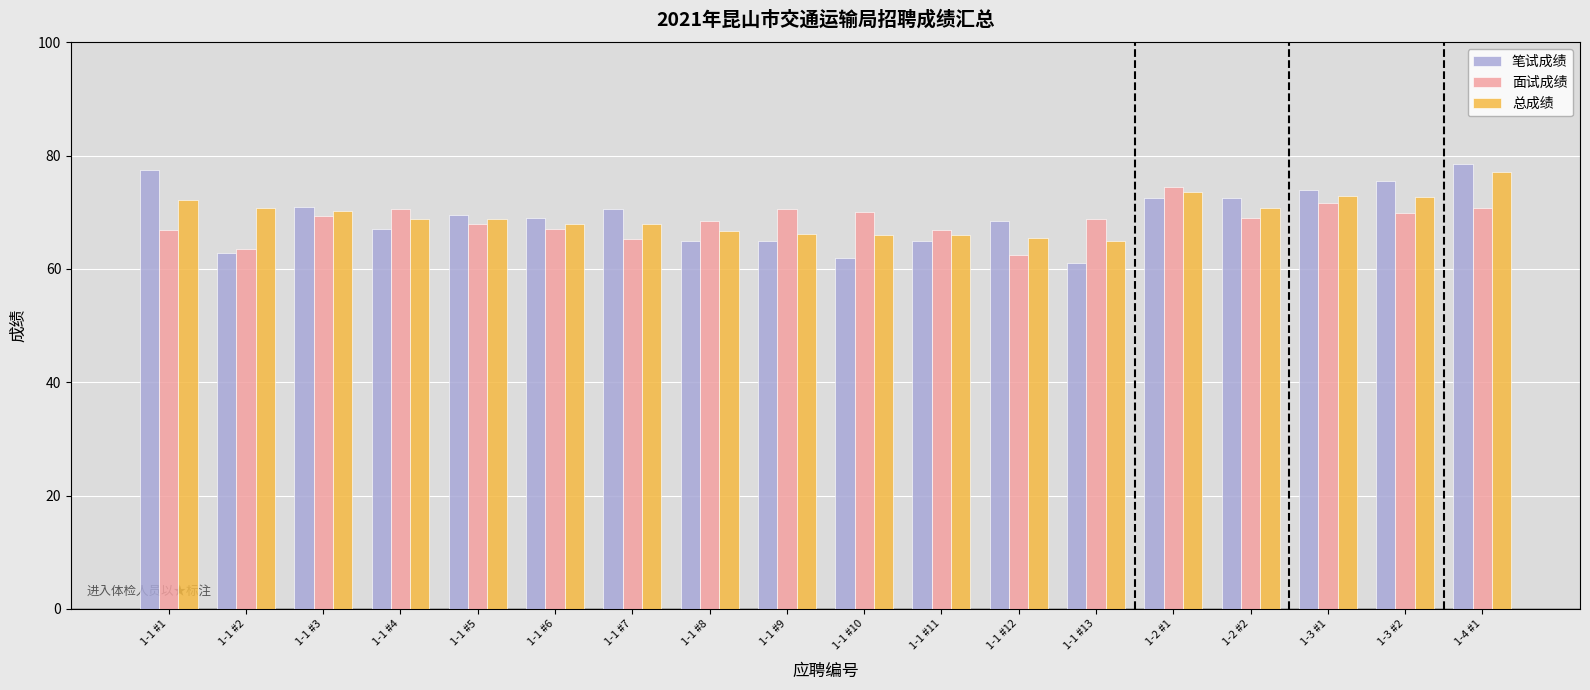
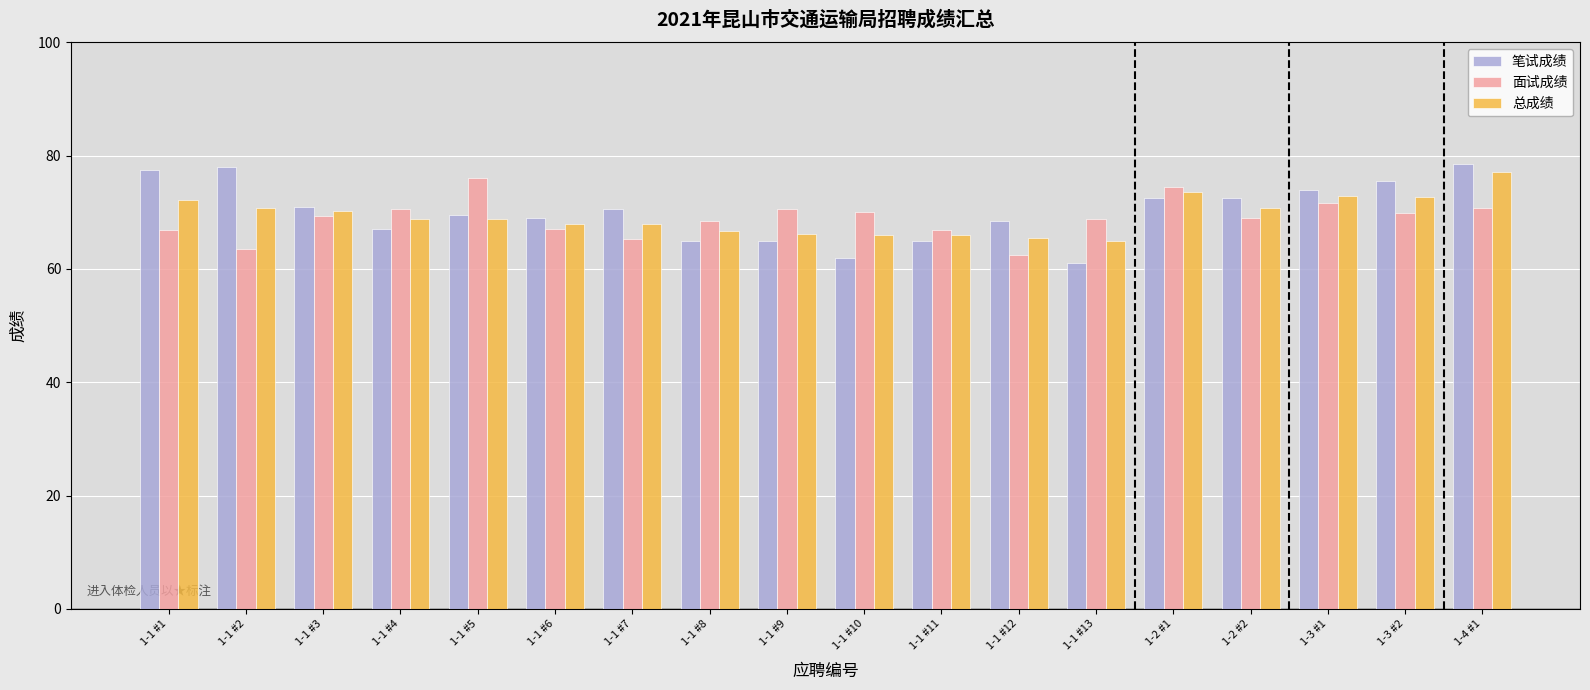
  {
    "笔试成绩": {
      "1-1 #1": 78,
-     "1-1 #2": 63,
+     "1-1 #2": 78,
      "1-1 #3": 71,
      "1-1 #4": 67,
      "1-1 #5": 70,
      "1-1 #6": 69,
      "1-1 #7": 71,
      "1-1 #8": 65,
      "1-1 #9": 65,
      "1-1 #10": 62,
      "1-1 #11": 65,
      "1-1 #12": 69,
      "1-1 #13": 61,
      "1-2 #1": 73,
      "1-2 #2": 73,
      "1-3 #1": 74,
      "1-3 #2": 76,
      "1-4 #1": 79
    },
    "面试成绩": {
      "1-1 #1": 67,
      "1-1 #2": 64,
      "1-1 #3": 69,
      "1-1 #4": 71,
-     "1-1 #5": 68,
+     "1-1 #5": 76,
      "1-1 #6": 67,
      "1-1 #7": 65,
      "1-1 #8": 68,
      "1-1 #9": 71,
      "1-1 #10": 70,
      "1-1 #11": 67,
      "1-1 #12": 62,
      "1-1 #13": 69,
      "1-2 #1": 75,
      "1-2 #2": 69,
      "1-3 #1": 72,
      "1-3 #2": 70,
      "1-4 #1": 71
    },
    "总成绩": {
      "1-1 #1": 72,
      "1-1 #2": 71,
      "1-1 #3": 70,
      "1-1 #4": 69,
      "1-1 #5": 69,
      "1-1 #6": 68,
      "1-1 #7": 68,
      "1-1 #8": 67,
      "1-1 #9": 66,
      "1-1 #10": 66,
      "1-1 #11": 66,
      "1-1 #12": 65,
      "1-1 #13": 65,
      "1-2 #1": 74,
      "1-2 #2": 71,
      "1-3 #1": 73,
      "1-3 #2": 73,
      "1-4 #1": 77
    }
  }
